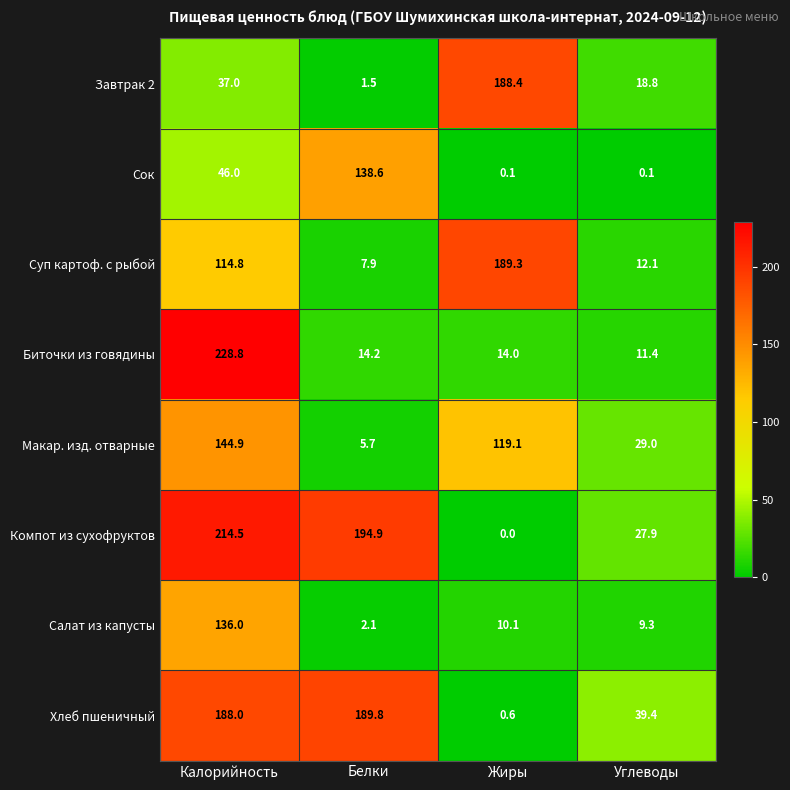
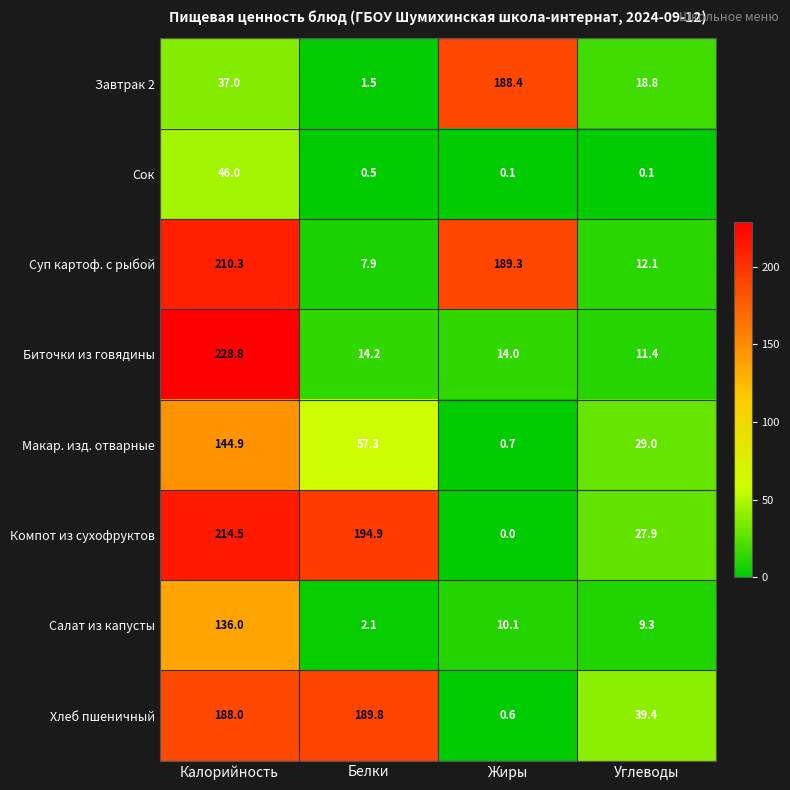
  {
    "Завтрак 2": {
      "Калорийность": 37.0,
      "Белки": 1.5,
      "Жиры": 188.4,
      "Углеводы": 18.8
    },
    "Сок": {
      "Калорийность": 46.0,
-     "Белки": 138.6,
+     "Белки": 0.5,
      "Жиры": 0.1,
      "Углеводы": 0.1
    },
    "Суп картоф. с рыбой": {
-     "Калорийность": 114.8,
+     "Калорийность": 210.3,
      "Белки": 7.9,
      "Жиры": 189.3,
      "Углеводы": 12.1
    },
    "Биточки из говядины": {
      "Калорийность": 228.8,
      "Белки": 14.2,
      "Жиры": 14.0,
      "Углеводы": 11.4
    },
    "Макар. изд. отварные": {
      "Калорийность": 144.9,
-     "Белки": 5.7,
-     "Жиры": 119.1,
+     "Белки": 57.3,
+     "Жиры": 0.7,
      "Углеводы": 29.0
    },
    "Компот из сухофруктов": {
      "Калорийность": 214.5,
      "Белки": 194.9,
      "Жиры": 0.0,
      "Углеводы": 27.9
    },
    "Салат из капусты": {
      "Калорийность": 136.0,
      "Белки": 2.1,
      "Жиры": 10.1,
      "Углеводы": 9.3
    },
    "Хлеб пшеничный": {
      "Калорийность": 188.0,
      "Белки": 189.8,
      "Жиры": 0.6,
      "Углеводы": 39.4
    }
  }
